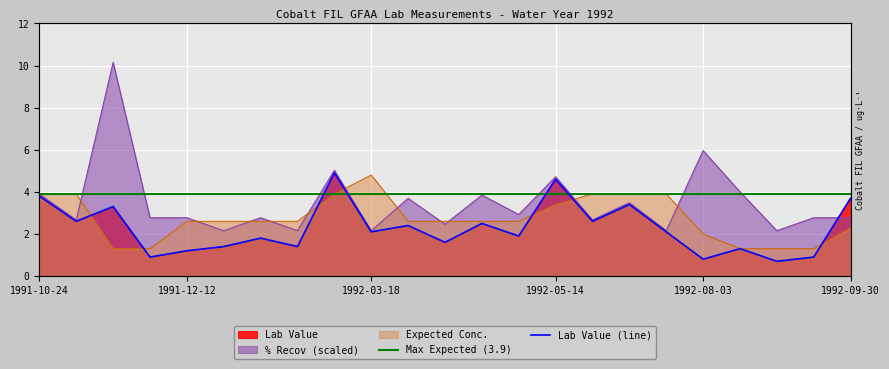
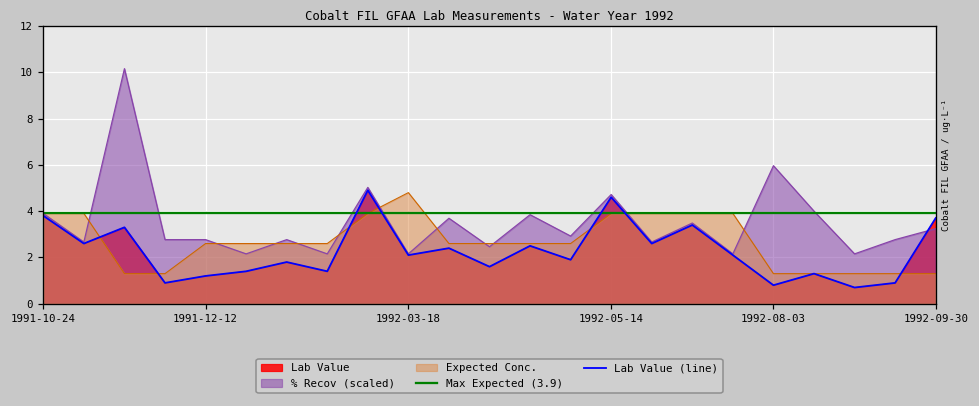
  {
    "Lab Value": {
      "1991-12-12": 1.2,
      "1992-08-03": 0.8,
      "1992-09-30": 3.7
    },
    "% Recov (scaled)": {
      "1991-12-12": 2.8,
      "1992-08-03": 6.0,
-     "1992-09-30": 2.8
+     "1992-09-30": 3.2
    },
    "Expected Conc.": {
      "1991-12-12": 2.6,
      "1992-03-18": 4.8,
-     "1992-05-14": 3.4,
-     "1992-08-03": 2.0,
-     "1992-09-30": 2.3
+     "1992-05-14": 3.9,
+     "1992-08-03": 1.3,
+     "1992-09-30": 1.3
    }
  }
